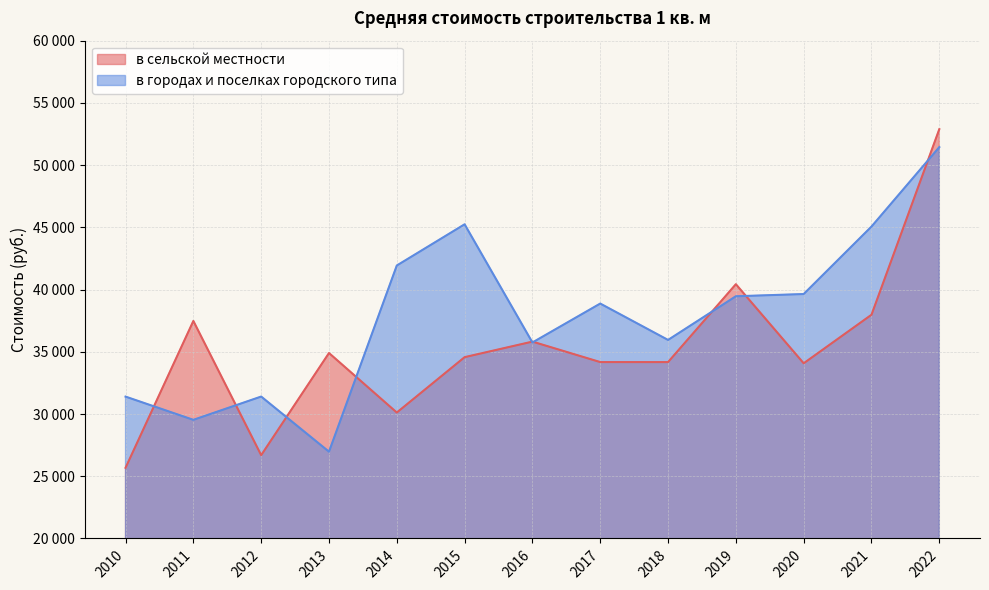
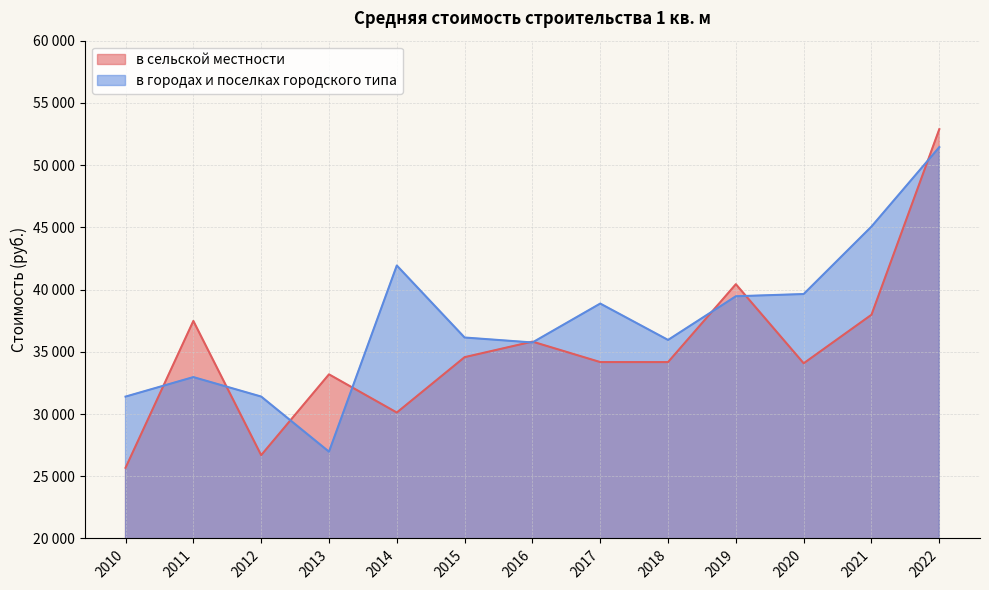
  {
    "в сельской местности": {
      "2010": 25700,
      "2011": 37500,
      "2012": 26700,
-     "2013": 34900,
+     "2013": 33200,
      "2014": 30100,
      "2015": 34600,
      "2017": 34200,
      "2018": 34200,
      "2019": 40400,
      "2020": 34100,
      "2021": 38000,
      "2022": 52900
    },
    "в городах и поселках городского типа": {
      "2010": 31400,
-     "2011": 29500,
+     "2011": 33000,
      "2012": 31400,
      "2013": 27000,
      "2014": 41900,
-     "2015": 45200,
+     "2015": 36100,
      "2017": 38900,
      "2018": 36000,
      "2019": 39500,
      "2020": 39600,
      "2021": 45100,
      "2022": 51400
    }
  }
